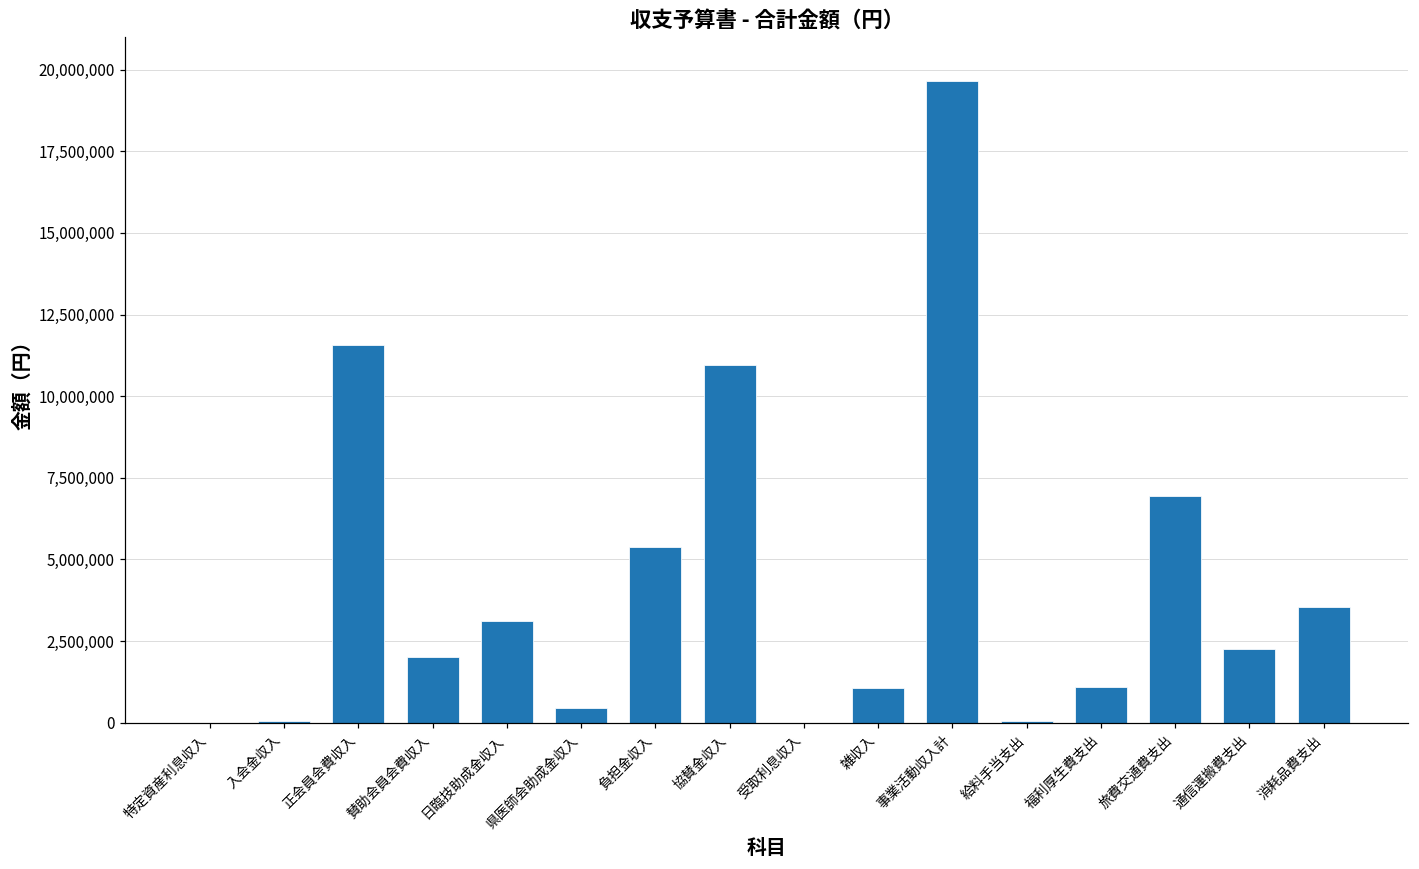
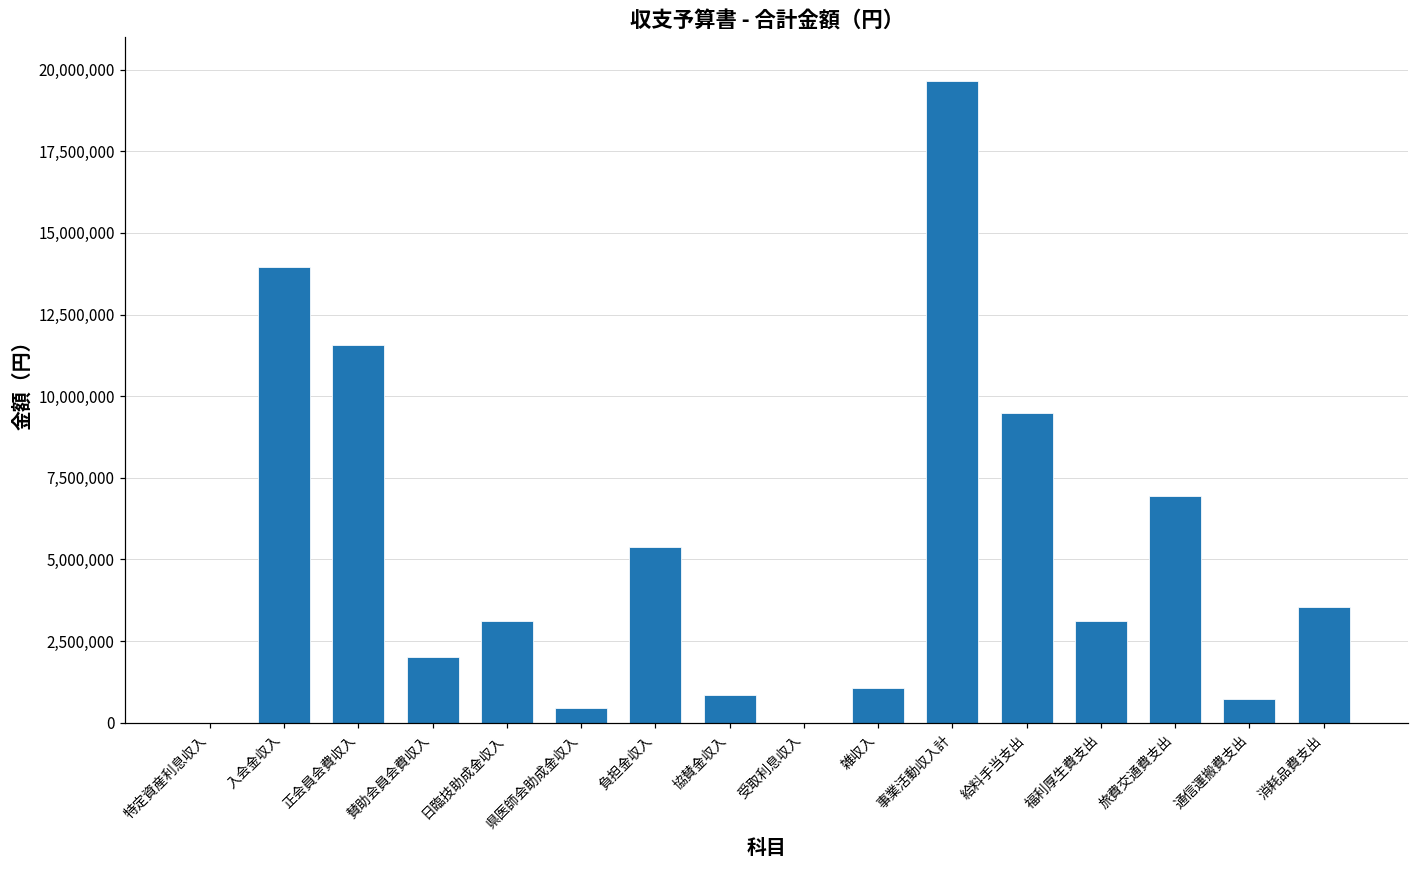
  {
-   "入会金収入": "100,000",
+   "入会金収入": "14,000,000",
    "正会員会費収入": "11,600,000",
    "賛助会員会費収入": "2,000,000",
    "日臨技助成金収入": "3,100,000",
    "県医師会助成金収入": "500,000",
    "負担金収入": "5,400,000",
-   "協賛金収入": "11,000,000",
+   "協賛金収入": "900,000",
    "雑収入": "1,100,000",
    "事業活動収入計": "19,600,000",
-   "給料手当支出": "100,000",
-   "福利厚生費支出": "1,100,000",
+   "給料手当支出": "9,500,000",
+   "福利厚生費支出": "3,100,000",
    "旅費交通費支出": "7,000,000",
-   "通信運搬費支出": "2,300,000",
+   "通信運搬費支出": "700,000",
    "消耗品費支出": "3,500,000"
  }
